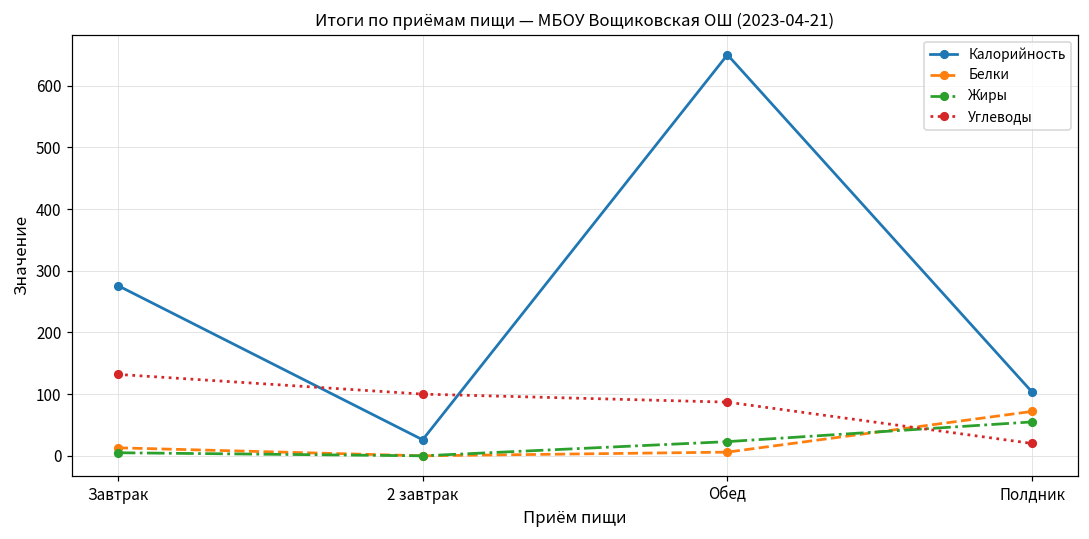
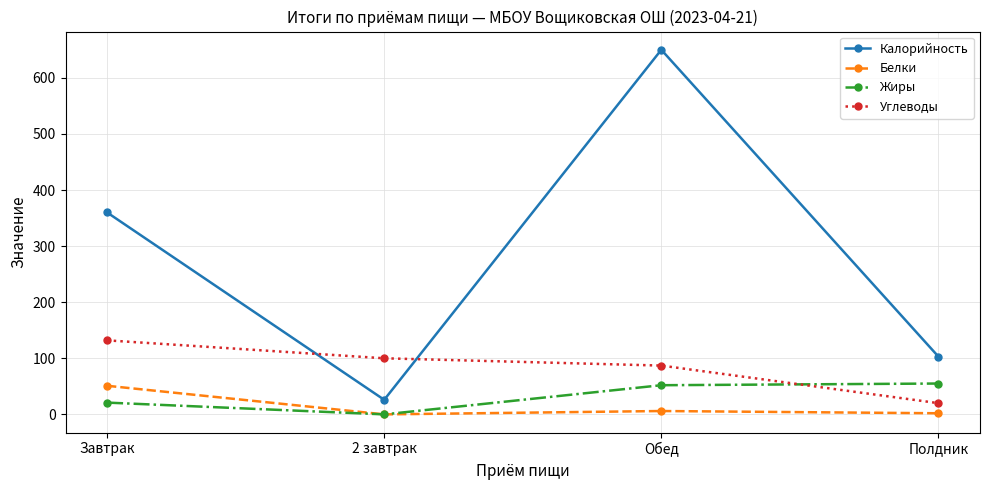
  {
    "Калорийность": {
-     "Завтрак": 280,
+     "Завтрак": 360,
      "2 завтрак": 30,
      "Обед": 650,
      "Полдник": 100
    },
    "Белки": {
-     "Завтрак": 10,
+     "Завтрак": 50,
      "Обед": 10,
-     "Полдник": 70
+     "Полдник": 0
    },
    "Жиры": {
-     "Завтрак": 10,
-     "Обед": 20,
+     "Завтрак": 20,
+     "Обед": 50,
      "Полдник": 60
    },
    "Углеводы": {
      "Завтрак": 130,
      "2 завтрак": 100,
      "Обед": 90,
      "Полдник": 20
    }
  }
